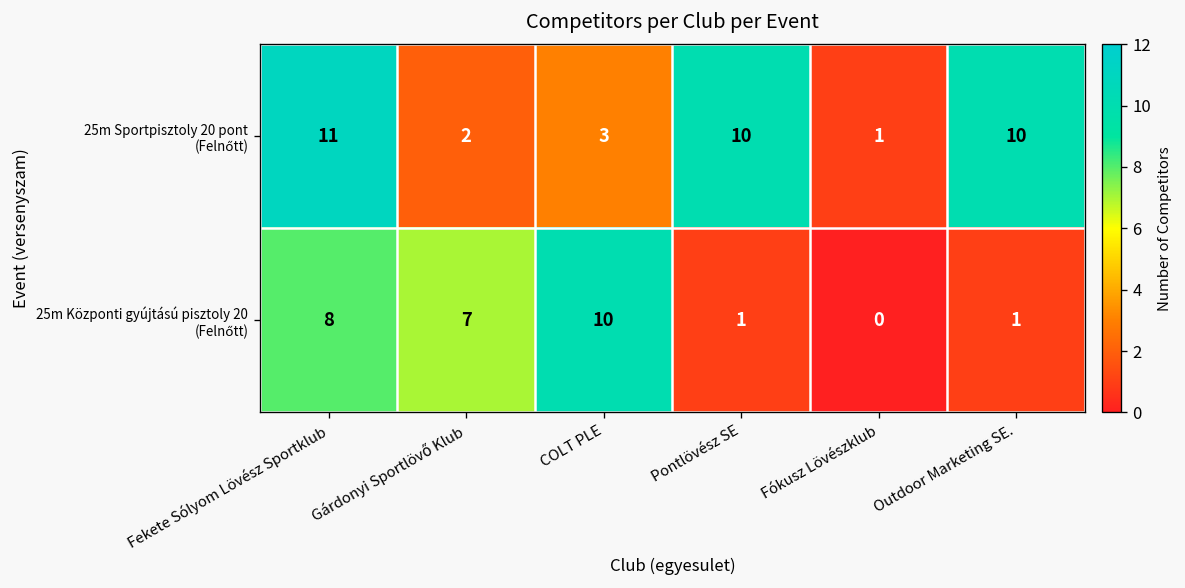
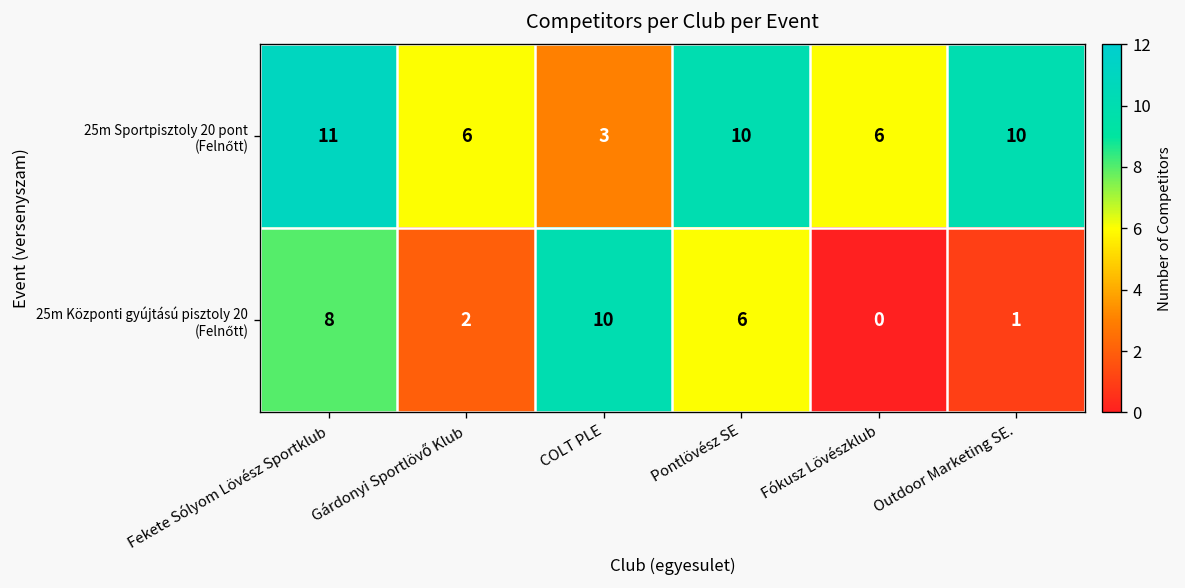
  {
    "25m Sportpisztoly 20 pont (Felnőtt)": {
      "Fekete Sólyom Lövész Sportklub": 11,
-     "Gárdonyi Sportlövő Klub": 2,
+     "Gárdonyi Sportlövő Klub": 6,
      "COLT PLE": 3,
      "Pontlövész SE": 10,
-     "Fókusz Lövészklub": 1,
+     "Fókusz Lövészklub": 6,
      "Outdoor Marketing SE.": 10
    },
    "25m Központi gyújtású pisztoly 20 (Felnőtt)": {
      "Fekete Sólyom Lövész Sportklub": 8,
-     "Gárdonyi Sportlövő Klub": 7,
+     "Gárdonyi Sportlövő Klub": 2,
      "COLT PLE": 10,
-     "Pontlövész SE": 1,
+     "Pontlövész SE": 6,
      "Fókusz Lövészklub": 0,
      "Outdoor Marketing SE.": 1
    }
  }
